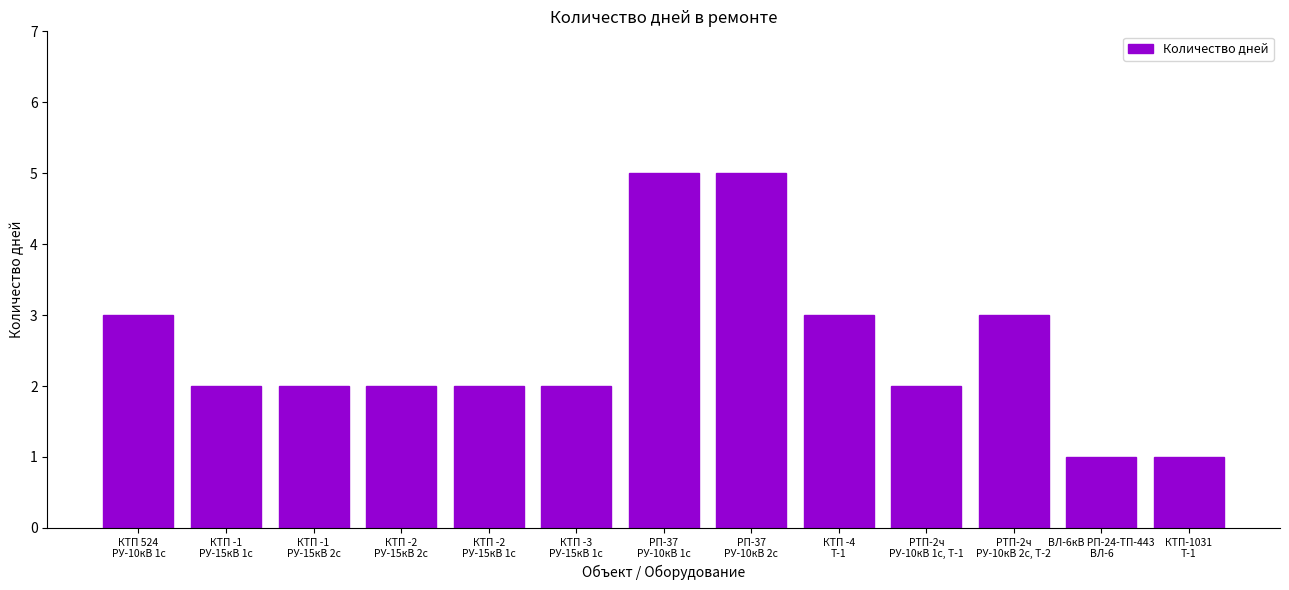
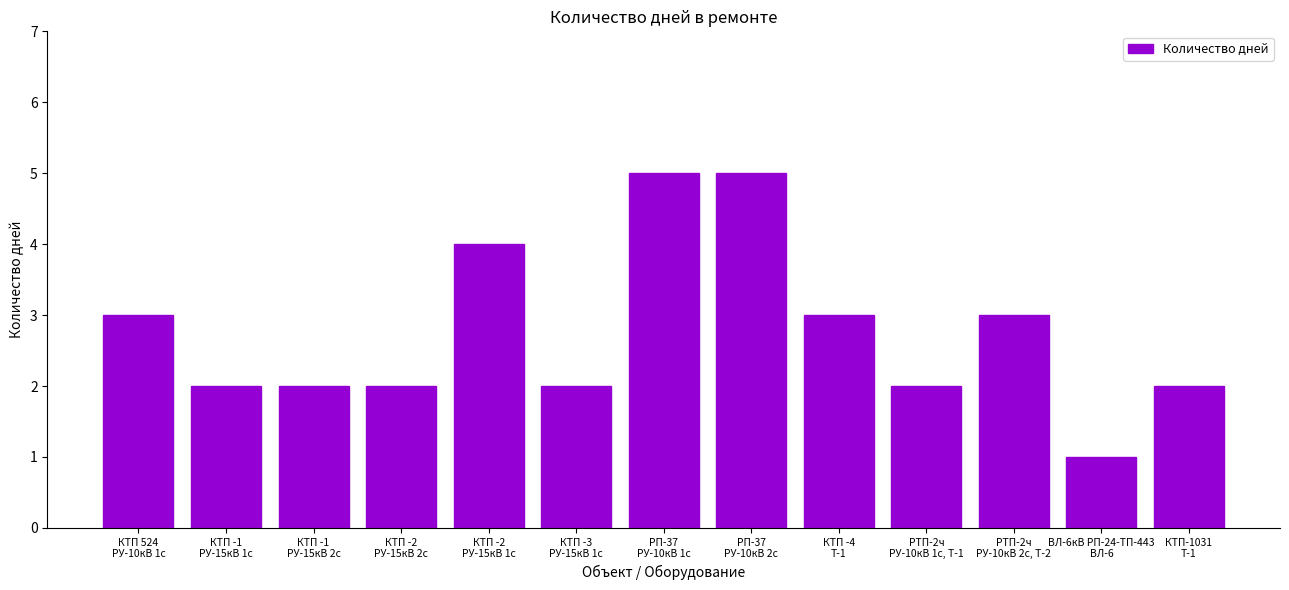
  {
    "КТП 524 РУ-10кВ 1с": 3,
    "КТП -1 РУ-15кВ 1с": 2,
    "КТП -1 РУ-15кВ 2с": 2,
    "КТП -2 РУ-15кВ 2с": 2,
-   "КТП -2 РУ-15кВ 1с": 2,
+   "КТП -2 РУ-15кВ 1с": 4,
    "КТП -3 РУ-15кВ 1с": 2,
    "РП-37 РУ-10кВ 1с": 5,
    "РП-37 РУ-10кВ 2с": 5,
    "КТП -4 Т-1": 3,
    "РТП-2ч РУ-10кВ 1с, Т-1": 2,
    "РТП-2ч РУ-10кВ 2с, Т-2": 3,
    "ВЛ-6кВ РП-24-ТП-443 ВЛ-6": 1,
-   "КТП-1031 Т-1": 1
+   "КТП-1031 Т-1": 2
  }
